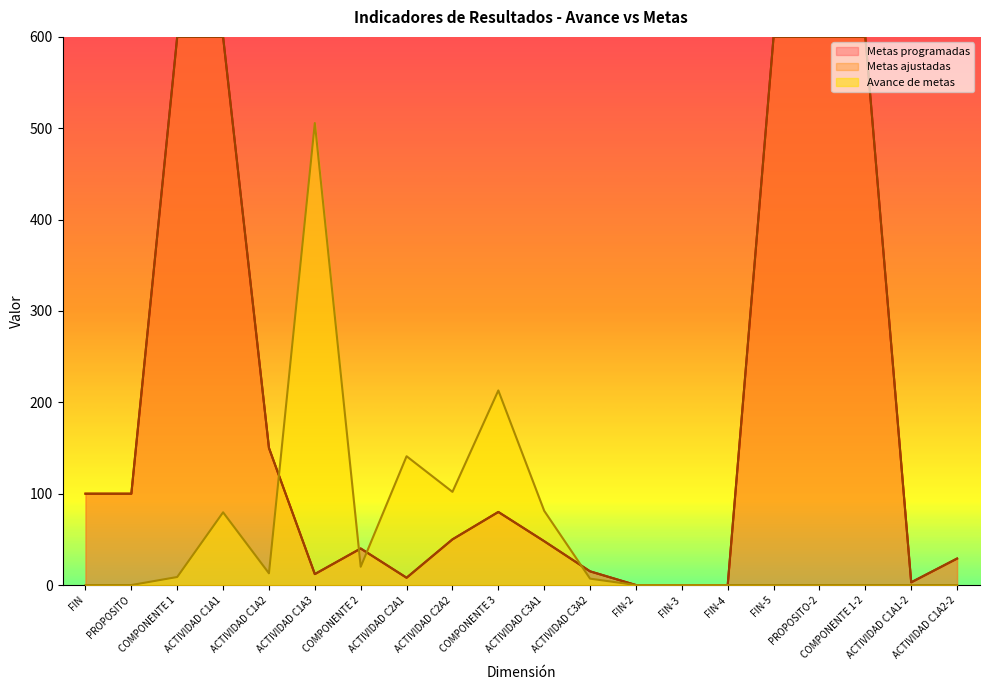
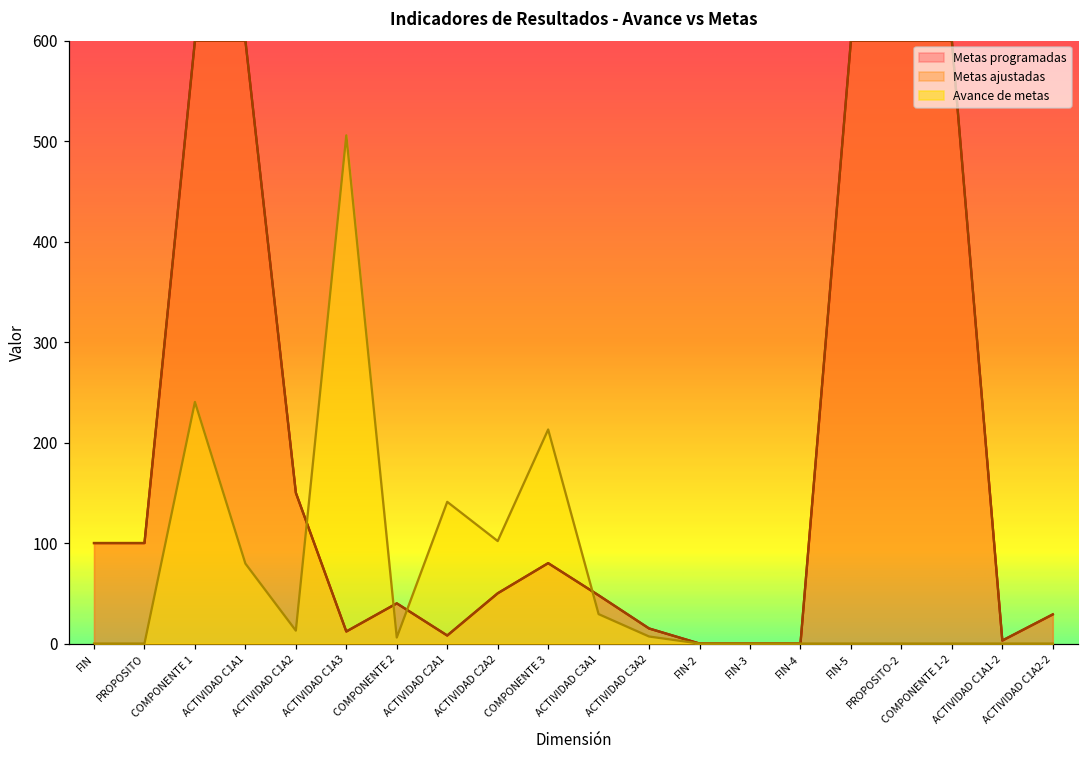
  {
    "Metas ajustadas": {
      "FIN": 100,
      "PROPOSITO": 100,
      "COMPONENTE 1": 600,
      "ACTIVIDAD C1A1": 600,
      "ACTIVIDAD C1A2": 150,
      "ACTIVIDAD C1A3": 10,
      "COMPONENTE 2": 40,
      "ACTIVIDAD C2A1": 10,
      "ACTIVIDAD C2A2": 50,
      "COMPONENTE 3": 80,
      "ACTIVIDAD C3A1": 50,
      "ACTIVIDAD C3A2": 20,
      "FIN-5": 600,
      "PROPOSITO-2": 600,
      "COMPONENTE 1-2": 600,
      "ACTIVIDAD C1A1-2": 0,
      "ACTIVIDAD C1A2-2": 30
    },
    "Avance de metas": {
      "FIN": 0,
      "PROPOSITO": 0,
-     "COMPONENTE 1": 10,
+     "COMPONENTE 1": 240,
      "ACTIVIDAD C1A1": 80,
      "ACTIVIDAD C1A2": 10,
      "ACTIVIDAD C1A3": 510,
-     "COMPONENTE 2": 20,
+     "COMPONENTE 2": 10,
      "ACTIVIDAD C2A1": 140,
      "ACTIVIDAD C2A2": 100,
      "COMPONENTE 3": 210,
-     "ACTIVIDAD C3A1": 80,
+     "ACTIVIDAD C3A1": 30,
      "ACTIVIDAD C3A2": 10,
      "FIN-5": 0,
      "PROPOSITO-2": 0,
      "COMPONENTE 1-2": 0,
      "ACTIVIDAD C1A1-2": 0,
      "ACTIVIDAD C1A2-2": 0
    }
  }
